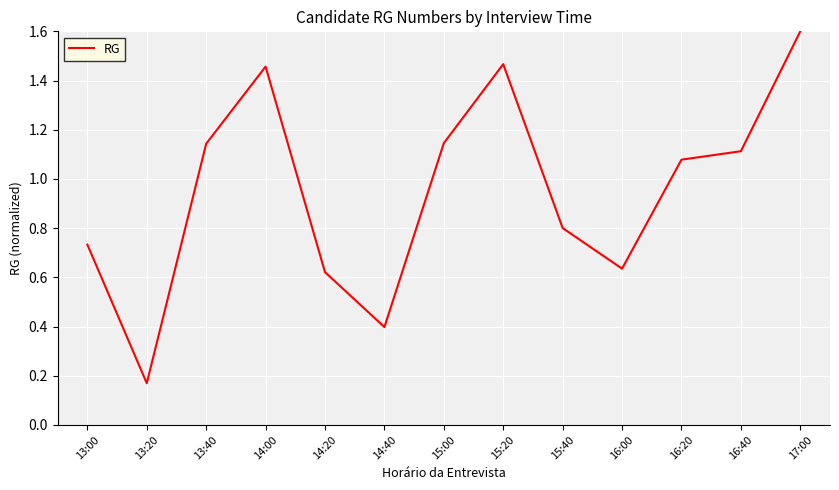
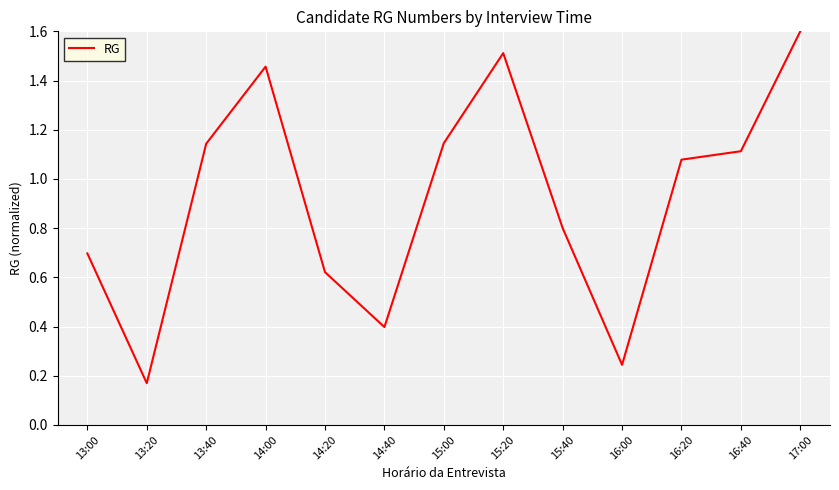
  {
-   "13:00": 0.73,
+   "13:00": 0.70,
    "13:20": 0.17,
    "13:40": 1.14,
    "14:00": 1.46,
    "14:20": 0.62,
    "14:40": 0.40,
    "15:00": 1.15,
-   "15:20": 1.47,
+   "15:20": 1.51,
    "15:40": 0.80,
-   "16:00": 0.64,
+   "16:00": 0.24,
    "16:20": 1.08,
    "16:40": 1.11,
    "17:00": 1.60
  }
